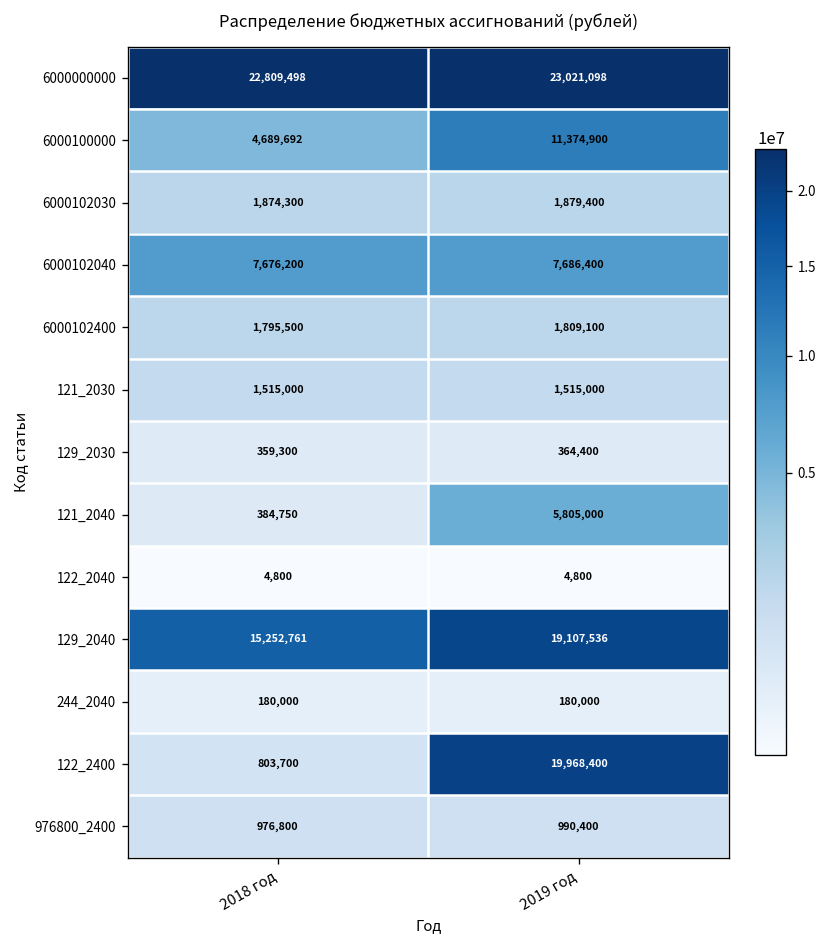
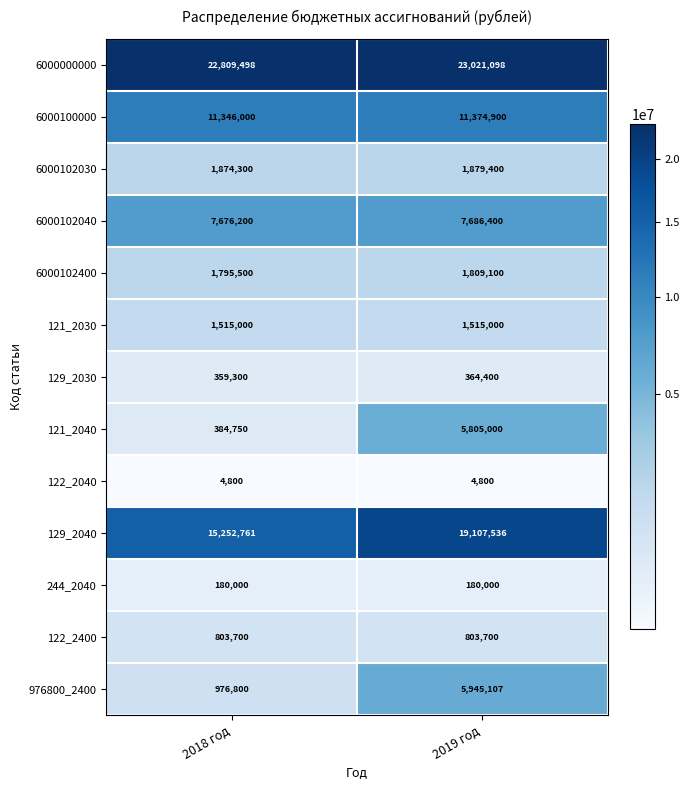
  {
    "6000000000": {
      "2018 год": "22,809,498",
      "2019 год": "23,021,098"
    },
    "6000100000": {
-     "2018 год": "4,689,692",
+     "2018 год": "11,346,000",
      "2019 год": "11,374,900"
    },
    "6000102030": {
      "2018 год": "1,874,300",
      "2019 год": "1,879,400"
    },
    "6000102040": {
      "2018 год": "7,676,200",
      "2019 год": "7,686,400"
    },
    "6000102400": {
      "2018 год": "1,795,500",
      "2019 год": "1,809,100"
    },
    "121_2030": {
      "2018 год": "1,515,000",
      "2019 год": "1,515,000"
    },
    "129_2030": {
      "2018 год": "359,300",
      "2019 год": "364,400"
    },
    "121_2040": {
      "2018 год": "384,750",
      "2019 год": "5,805,000"
    },
    "122_2040": {
      "2018 год": "4,800",
      "2019 год": "4,800"
    },
    "129_2040": {
      "2018 год": "15,252,761",
      "2019 год": "19,107,536"
    },
    "244_2040": {
      "2018 год": "180,000",
      "2019 год": "180,000"
    },
    "122_2400": {
      "2018 год": "803,700",
-     "2019 год": "19,968,400"
+     "2019 год": "803,700"
    },
    "976800_2400": {
      "2018 год": "976,800",
-     "2019 год": "990,400"
+     "2019 год": "5,945,107"
    }
  }
